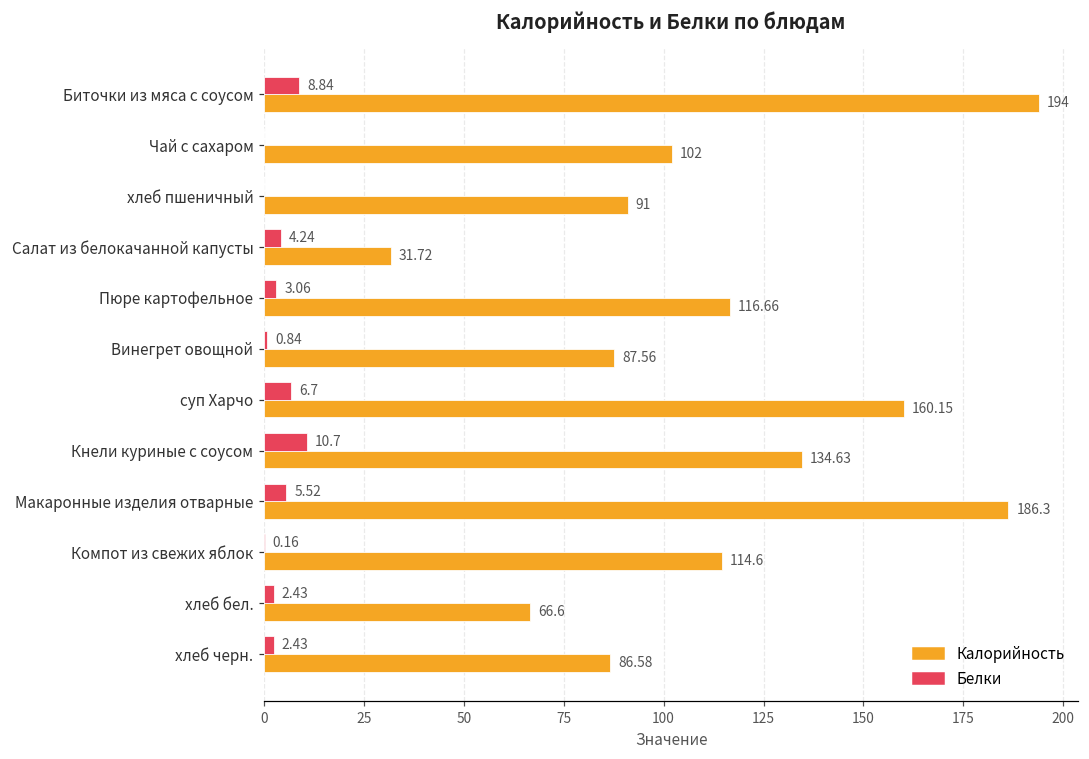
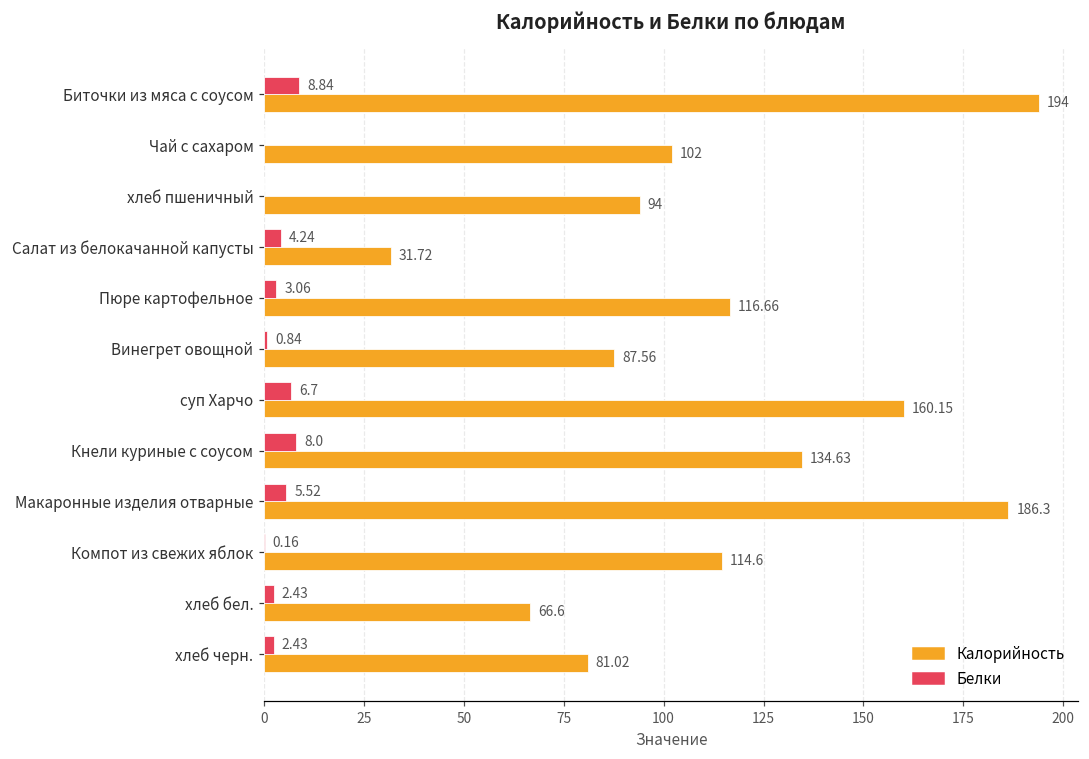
  {
    "Калорийность": {
      "Биточки из мяса с соусом": 194,
      "Чай с сахаром": 102,
-     "хлеб пшеничный": 91,
+     "хлеб пшеничный": 94,
      "Салат из белокачанной капусты": 31.72,
      "Пюре картофельное": 116.66,
      "Винегрет овощной": 87.56,
      "суп Харчо": 160.15,
      "Кнели куриные с соусом": 134.63,
      "Макаронные изделия отварные": 186.3,
      "Компот из свежих яблок": 114.6,
      "хлеб бел.": 66.6,
-     "хлеб черн.": 86.58
+     "хлеб черн.": 81.02
    },
    "Белки": {
      "Биточки из мяса с соусом": 8.84,
      "Салат из белокачанной капусты": 4.24,
      "Пюре картофельное": 3.06,
      "Винегрет овощной": 0.84,
      "суп Харчо": 6.7,
-     "Кнели куриные с соусом": 10.7,
+     "Кнели куриные с соусом": 8.0,
      "Макаронные изделия отварные": 5.52,
      "Компот из свежих яблок": 0.16,
      "хлеб бел.": 2.43,
      "хлеб черн.": 2.43
    }
  }
